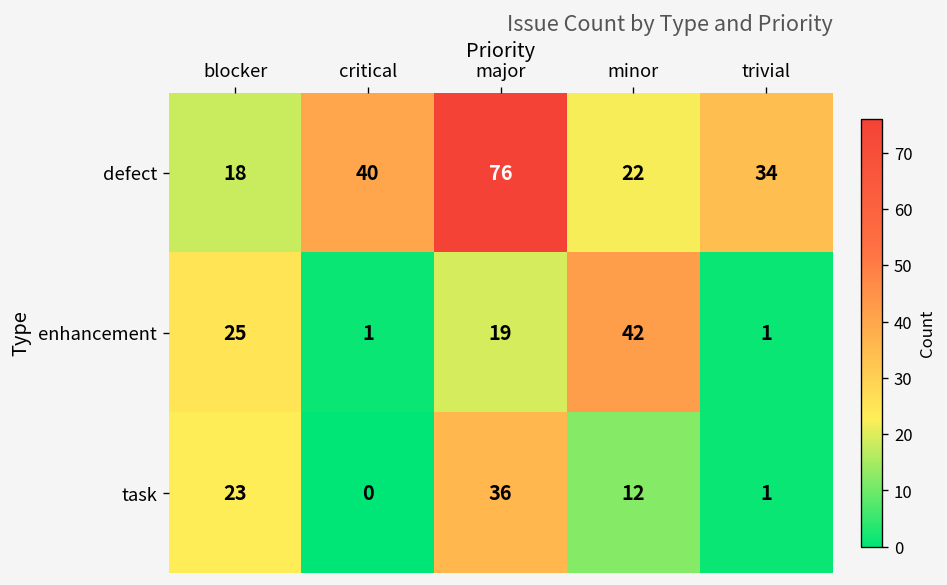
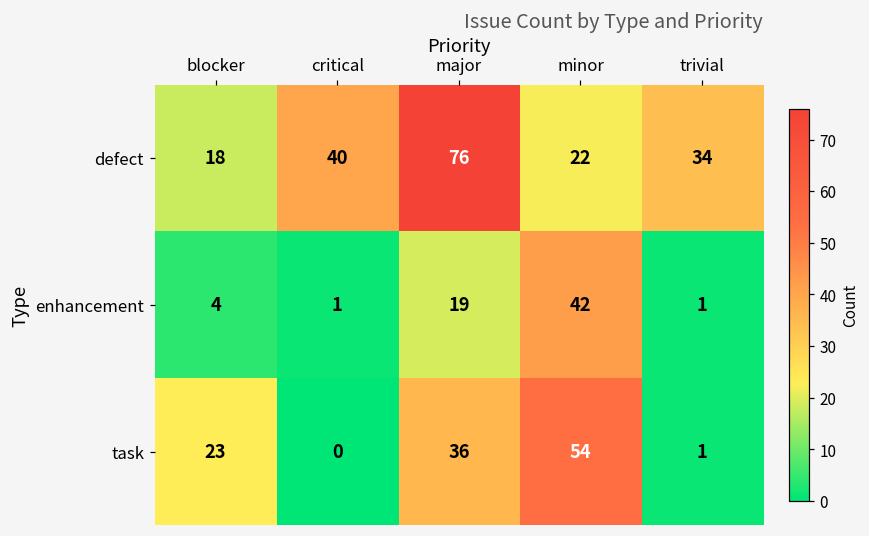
  {
    "defect": {
      "blocker": 18,
      "critical": 40,
      "major": 76,
      "minor": 22,
      "trivial": 34
    },
    "enhancement": {
-     "blocker": 25,
+     "blocker": 4,
      "critical": 1,
      "major": 19,
      "minor": 42,
      "trivial": 1
    },
    "task": {
      "blocker": 23,
      "critical": 0,
      "major": 36,
-     "minor": 12,
+     "minor": 54,
      "trivial": 1
    }
  }
